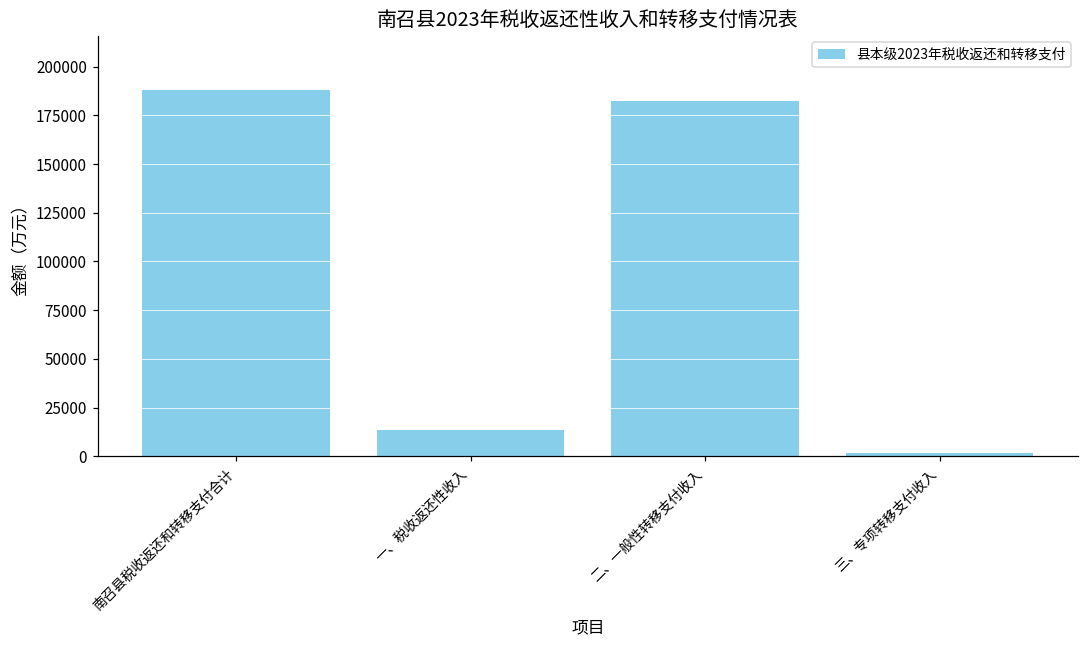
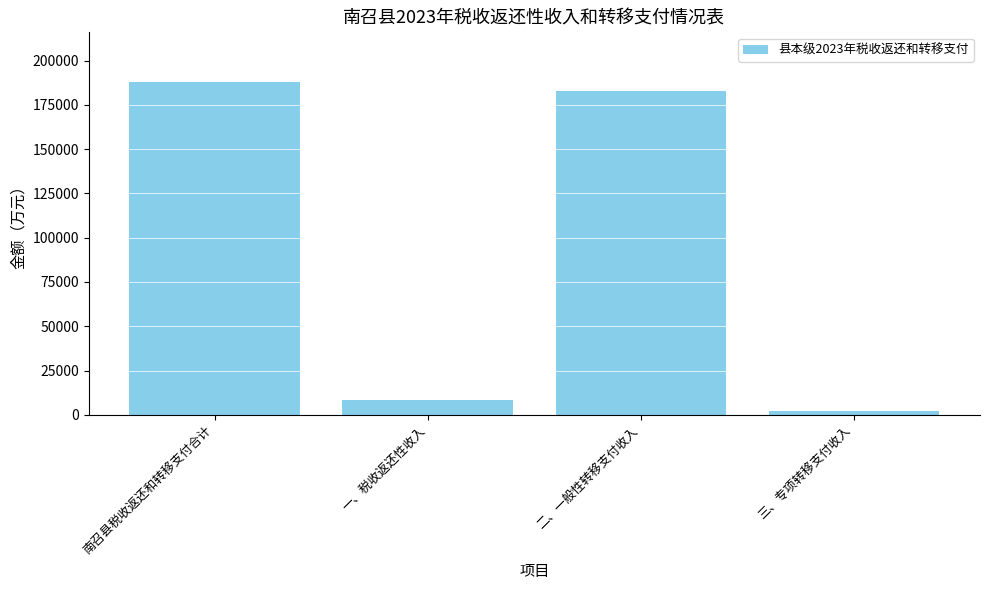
  {
    "南召县税收返还和转移支付合计": 188000,
-   "一、税收返还性收入": 13000,
+   "一、税收返还性收入": 9000,
    "二、一般性转移支付收入": 183000,
    "三、专项转移支付收入": 2000
  }
